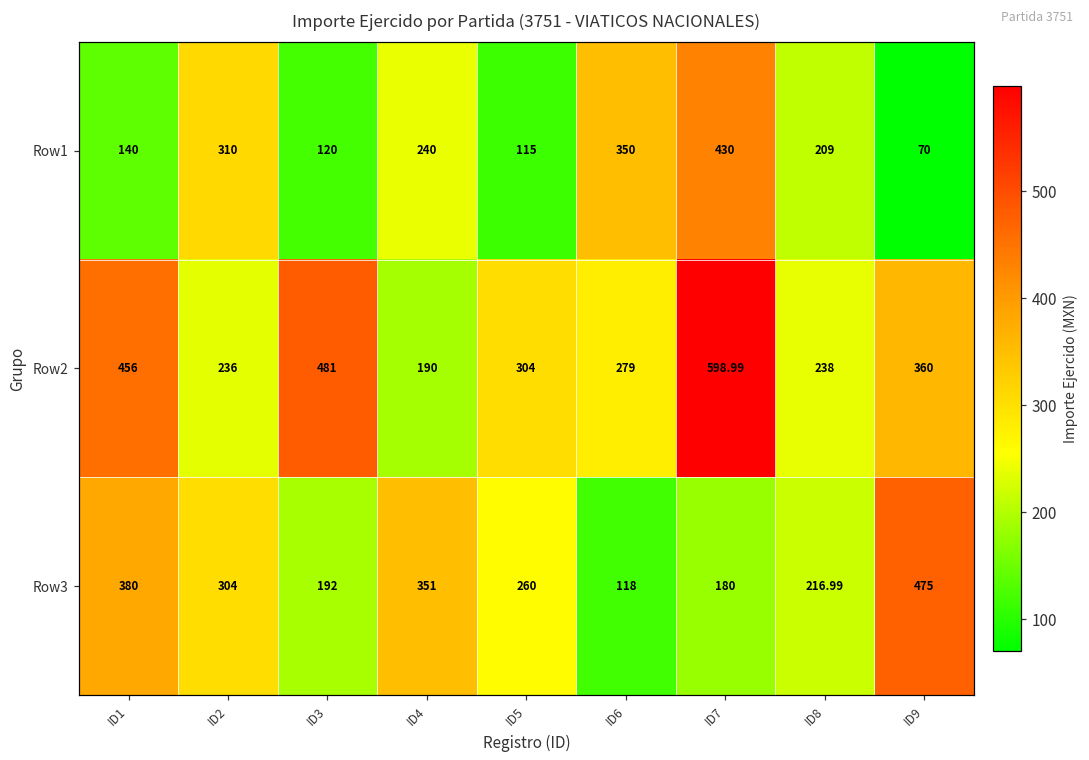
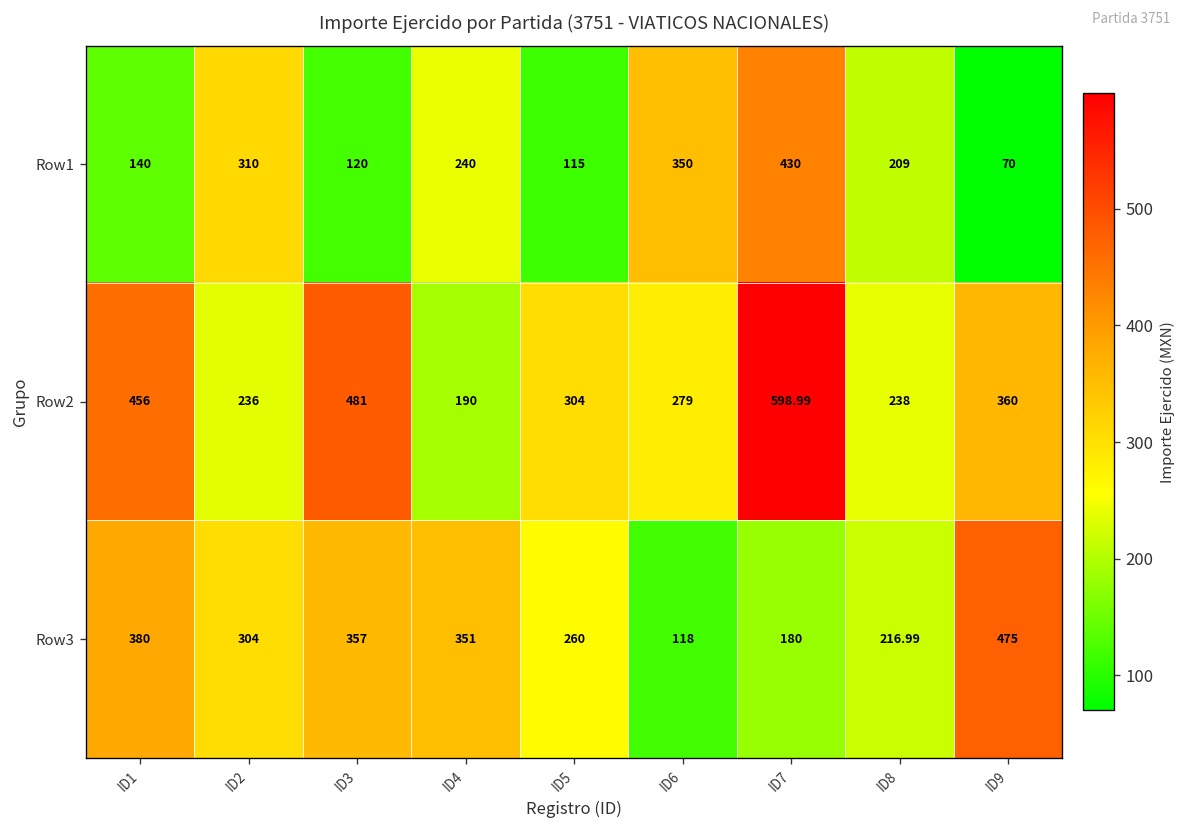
  {
    "Row1": {
      "ID1": 140,
      "ID2": 310,
      "ID3": 120,
      "ID4": 240,
      "ID5": 115,
      "ID6": 350,
      "ID7": 430,
      "ID8": 209,
      "ID9": 70
    },
    "Row2": {
      "ID1": 456,
      "ID2": 236,
      "ID3": 481,
      "ID4": 190,
      "ID5": 304,
      "ID6": 279,
      "ID7": 598.99,
      "ID8": 238,
      "ID9": 360
    },
    "Row3": {
      "ID1": 380,
      "ID2": 304,
-     "ID3": 192,
+     "ID3": 357,
      "ID4": 351,
      "ID5": 260,
      "ID6": 118,
      "ID7": 180,
      "ID8": 216.99,
      "ID9": 475
    }
  }
